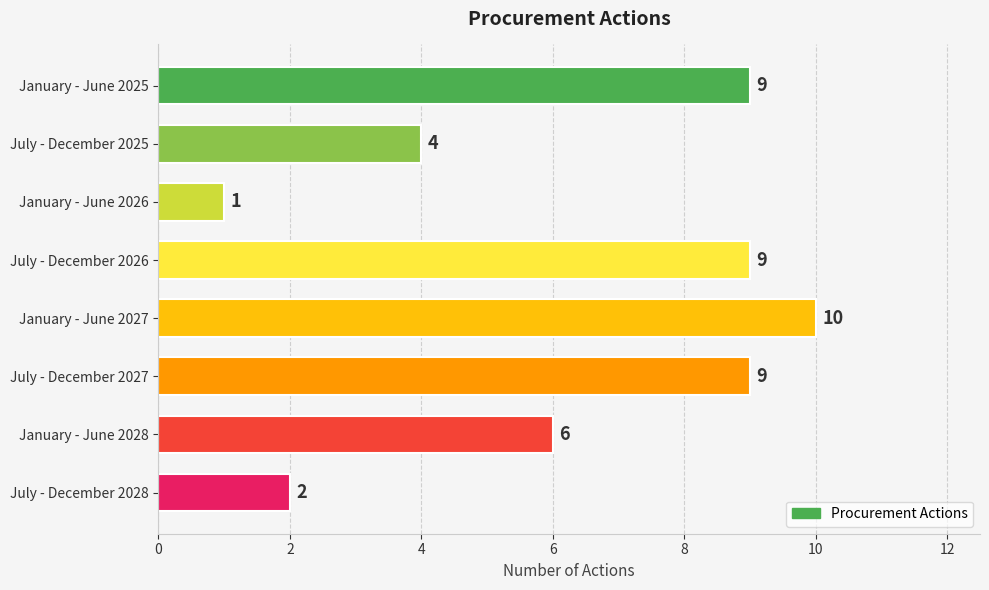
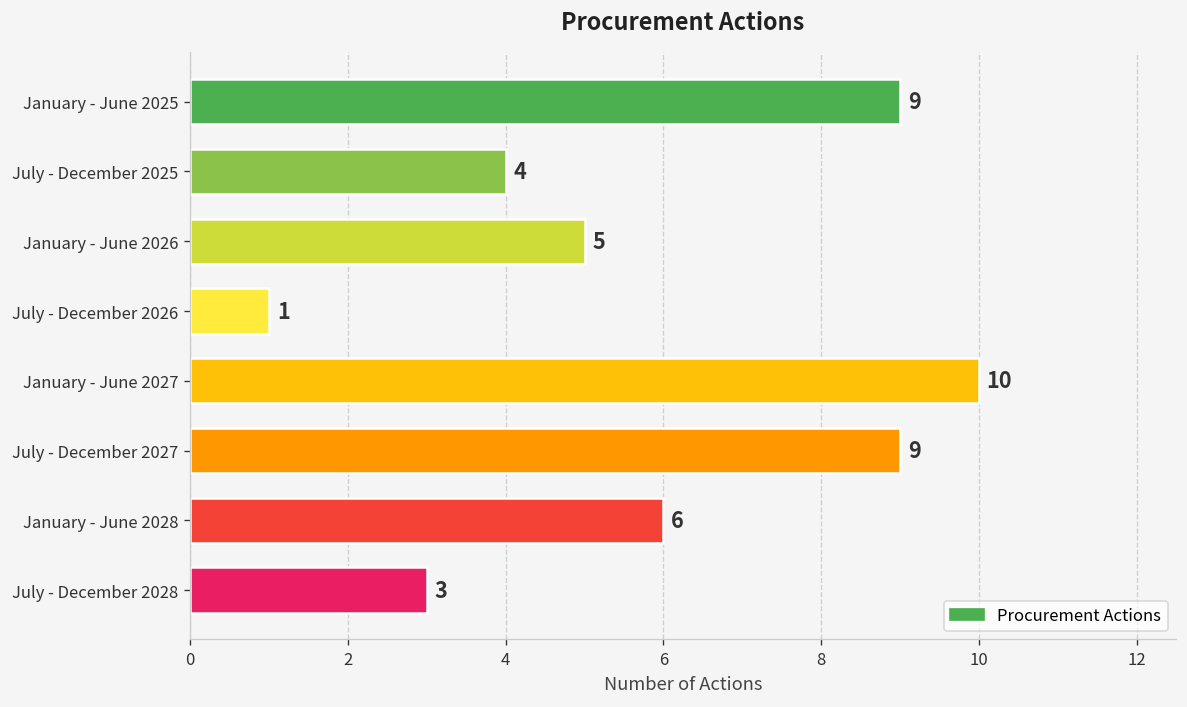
  {
    "January - June 2025": 9,
    "July - December 2025": 4,
-   "January - June 2026": 1,
-   "July - December 2026": 9,
+   "January - June 2026": 5,
+   "July - December 2026": 1,
    "January - June 2027": 10,
    "July - December 2027": 9,
    "January - June 2028": 6,
-   "July - December 2028": 2
+   "July - December 2028": 3
  }
